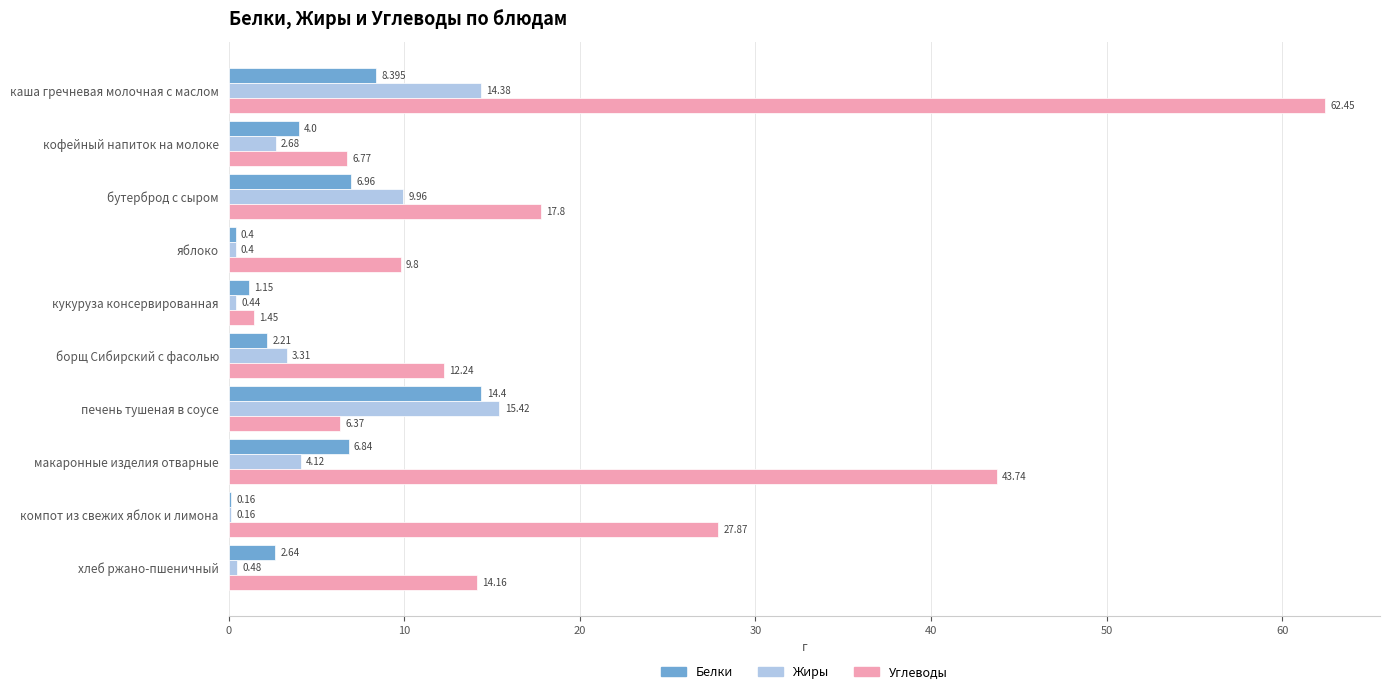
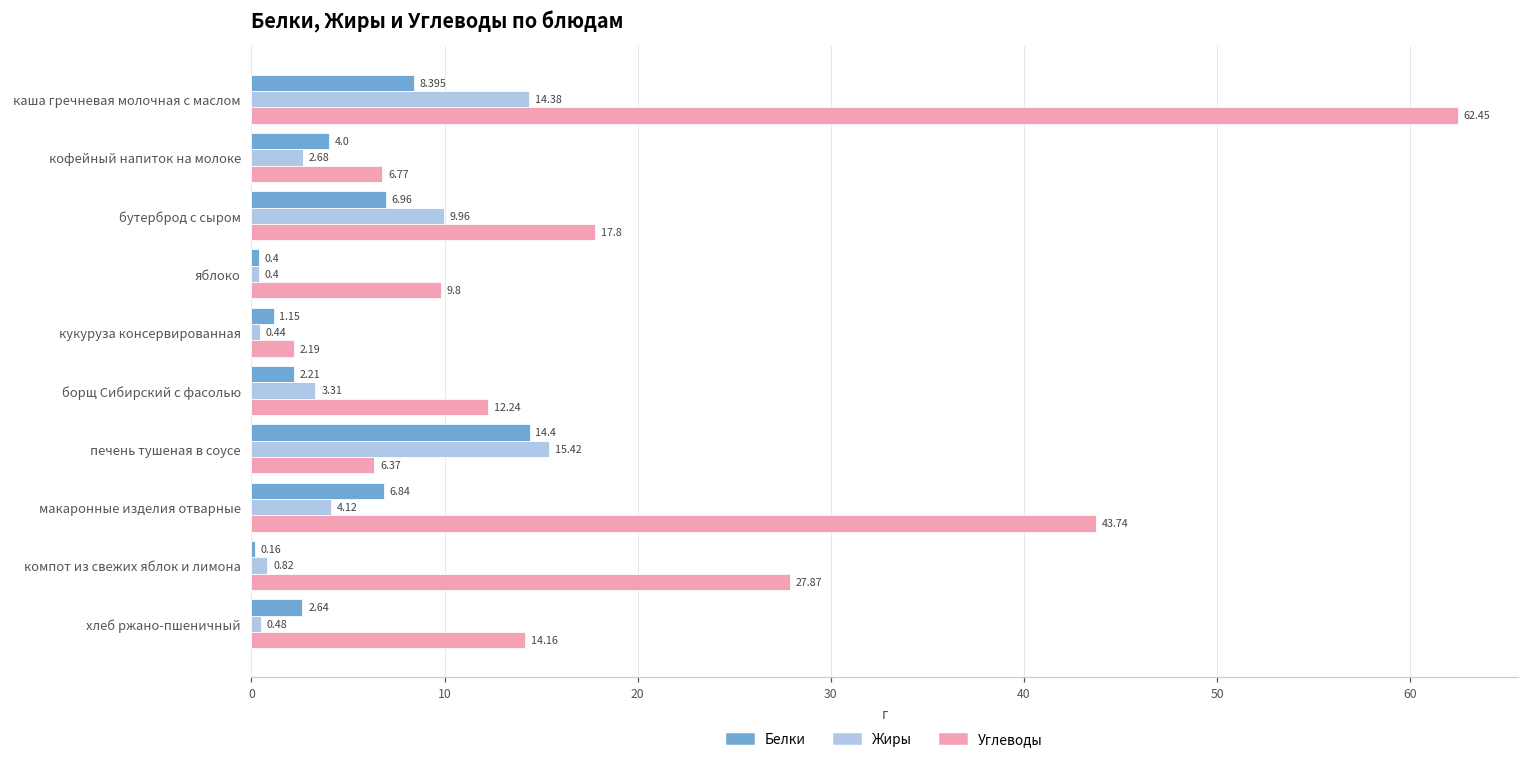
  {
    "Белки": {
      "каша гречневая молочная с маслом": 8.395,
      "кофейный напиток на молоке": 4.0,
      "бутерброд с сыром": 6.96,
      "яблоко": 0.4,
      "кукуруза консервированная": 1.15,
      "борщ Сибирский с фасолью": 2.21,
      "печень тушеная в соусе": 14.4,
      "макаронные изделия отварные": 6.84,
      "компот из свежих яблок и лимона": 0.16,
      "хлеб ржано-пшеничный": 2.64
    },
    "Жиры": {
      "каша гречневая молочная с маслом": 14.38,
      "кофейный напиток на молоке": 2.68,
      "бутерброд с сыром": 9.96,
      "яблоко": 0.4,
      "кукуруза консервированная": 0.44,
      "борщ Сибирский с фасолью": 3.31,
      "печень тушеная в соусе": 15.42,
      "макаронные изделия отварные": 4.12,
-     "компот из свежих яблок и лимона": 0.16,
+     "компот из свежих яблок и лимона": 0.82,
      "хлеб ржано-пшеничный": 0.48
    },
    "Углеводы": {
      "каша гречневая молочная с маслом": 62.45,
      "кофейный напиток на молоке": 6.77,
      "бутерброд с сыром": 17.8,
      "яблоко": 9.8,
-     "кукуруза консервированная": 1.45,
+     "кукуруза консервированная": 2.19,
      "борщ Сибирский с фасолью": 12.24,
      "печень тушеная в соусе": 6.37,
      "макаронные изделия отварные": 43.74,
      "компот из свежих яблок и лимона": 27.87,
      "хлеб ржано-пшеничный": 14.16
    }
  }
